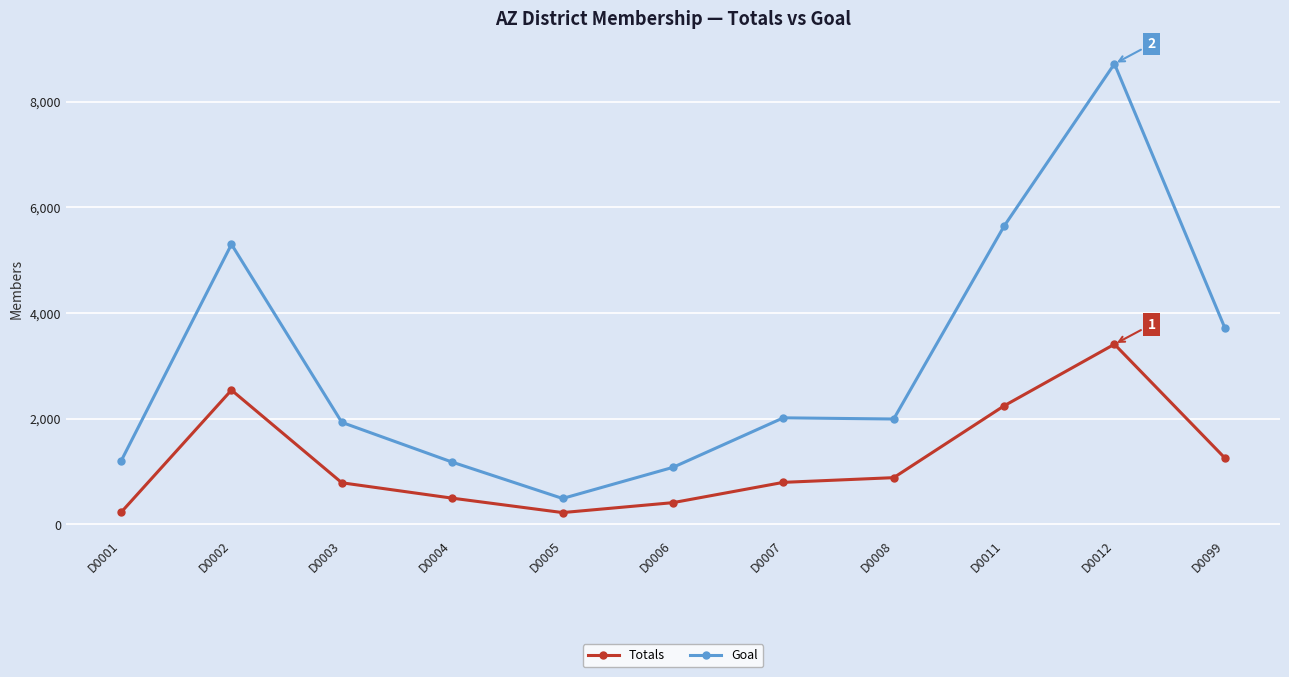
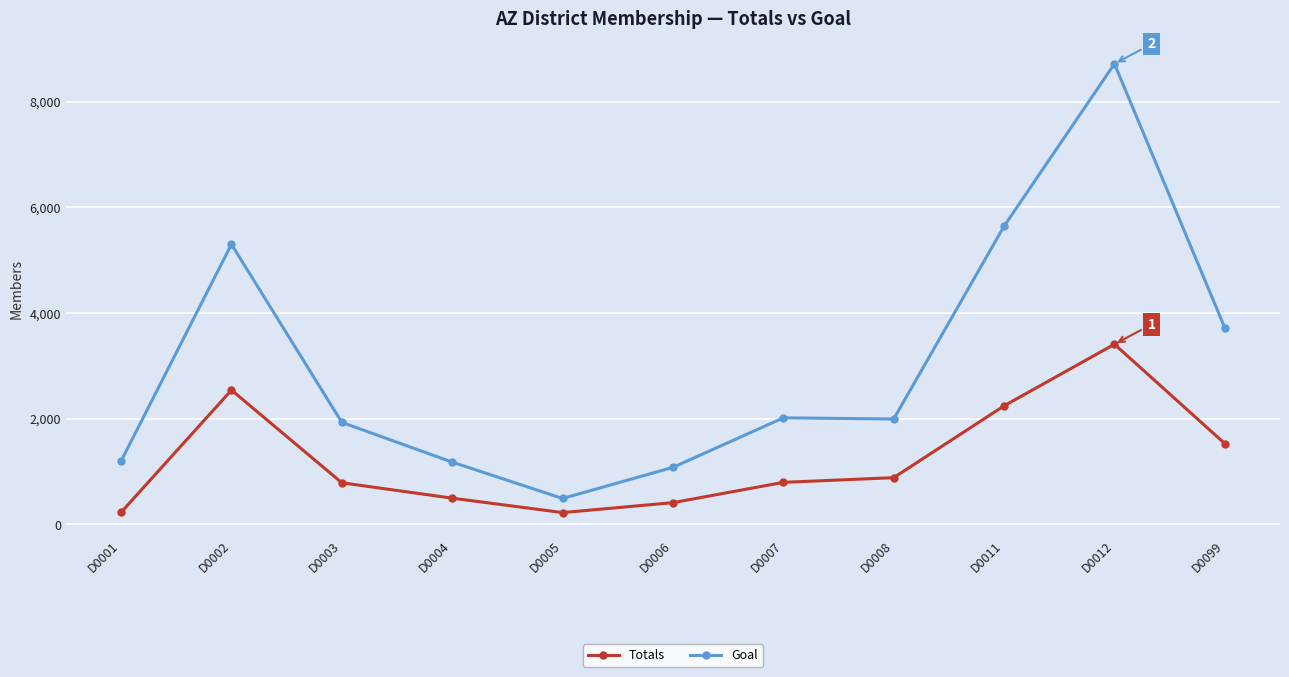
  {
    "Totals": {
      "D0001": "200",
      "D0002": "2,500",
      "D0003": "800",
      "D0004": "500",
      "D0005": "200",
      "D0006": "400",
      "D0007": "800",
      "D0008": "900",
      "D0011": "2,200",
      "D0012": "3,400",
-     "D0099": "1,300"
+     "D0099": "1,500"
    },
    "Goal": {
      "D0001": "1,200",
      "D0002": "5,300",
      "D0003": "1,900",
      "D0004": "1,200",
      "D0005": "500",
      "D0006": "1,100",
      "D0007": "2,000",
      "D0008": "2,000",
      "D0011": "5,600",
      "D0012": "8,700",
      "D0099": "3,700"
    }
  }
